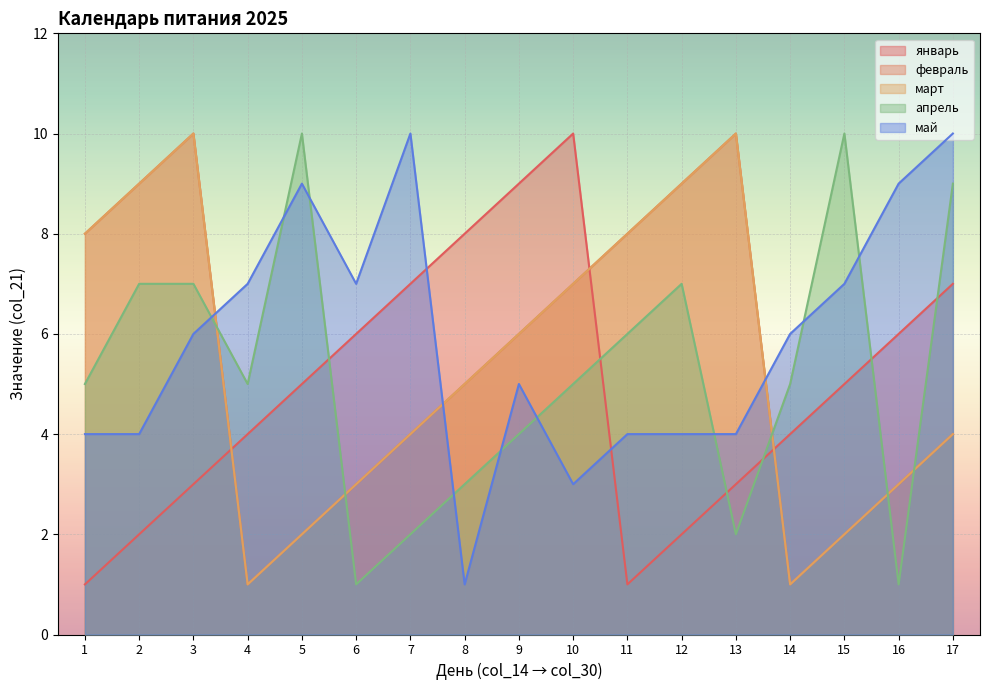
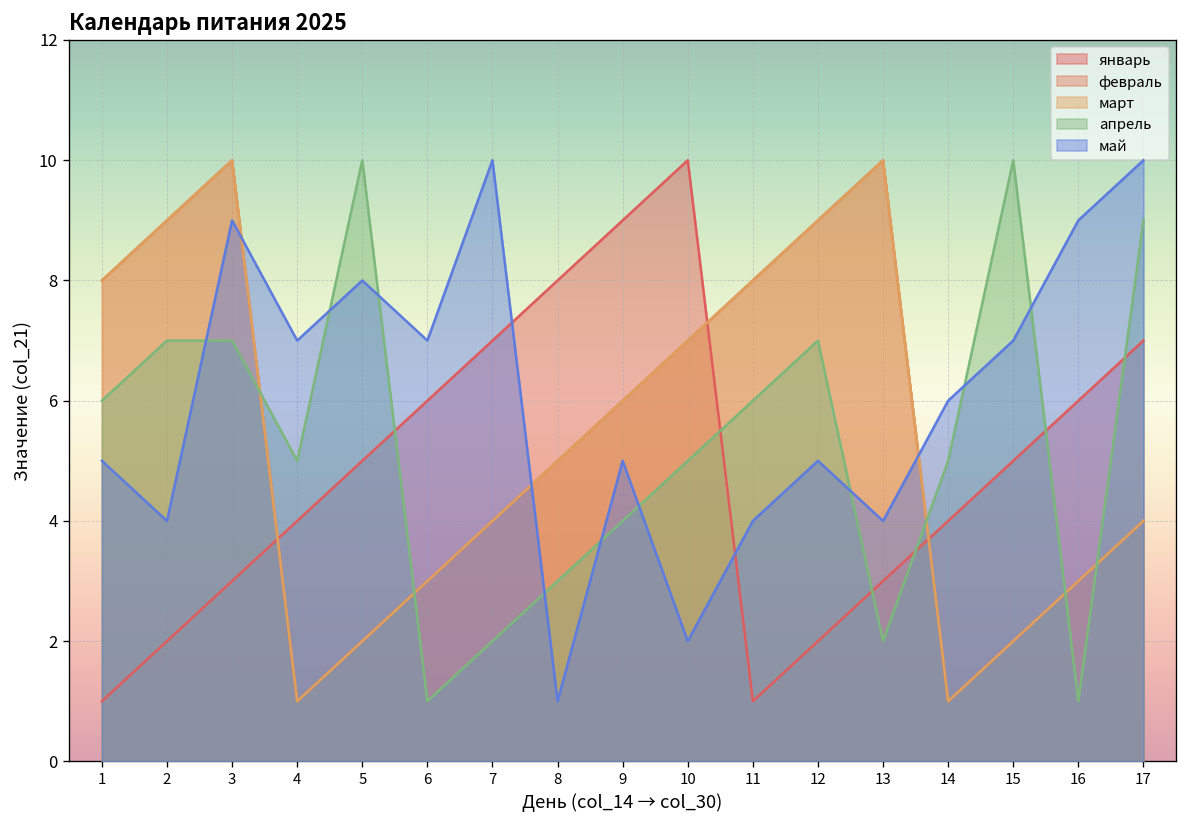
  {
    "апрель": {
-     "1": 5,
+     "1": 6,
      "2": 7,
      "3": 7,
      "4": 5,
      "5": 10,
      "6": 1,
      "7": 2,
      "8": 3,
      "9": 4,
      "10": 5,
      "11": 6,
      "12": 7,
      "13": 2,
      "14": 5,
      "15": 10,
      "16": 1,
      "17": 9
    },
    "май": {
-     "1": 4,
+     "1": 5,
      "2": 4,
-     "3": 6,
+     "3": 9,
      "4": 7,
-     "5": 9,
+     "5": 8,
      "6": 7,
      "7": 10,
      "8": 1,
      "9": 5,
-     "10": 3,
+     "10": 2,
      "11": 4,
-     "12": 4,
+     "12": 5,
      "13": 4,
      "14": 6,
      "15": 7,
      "16": 9
    }
  }
